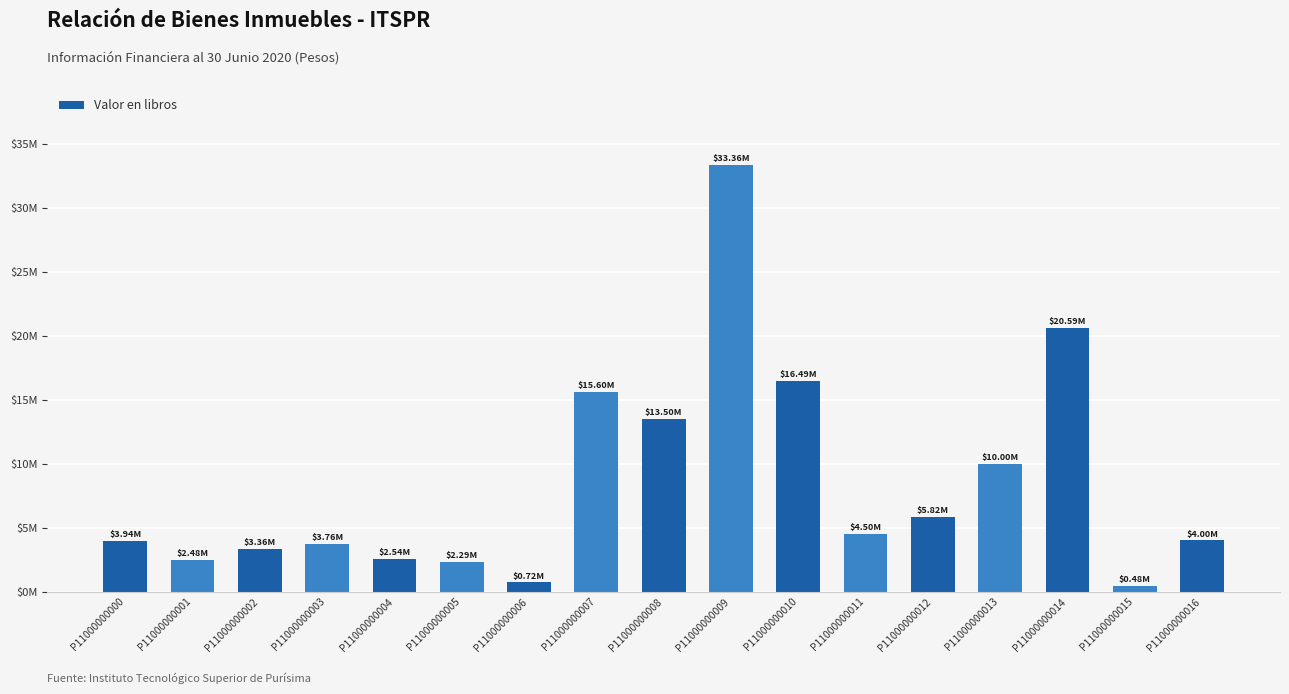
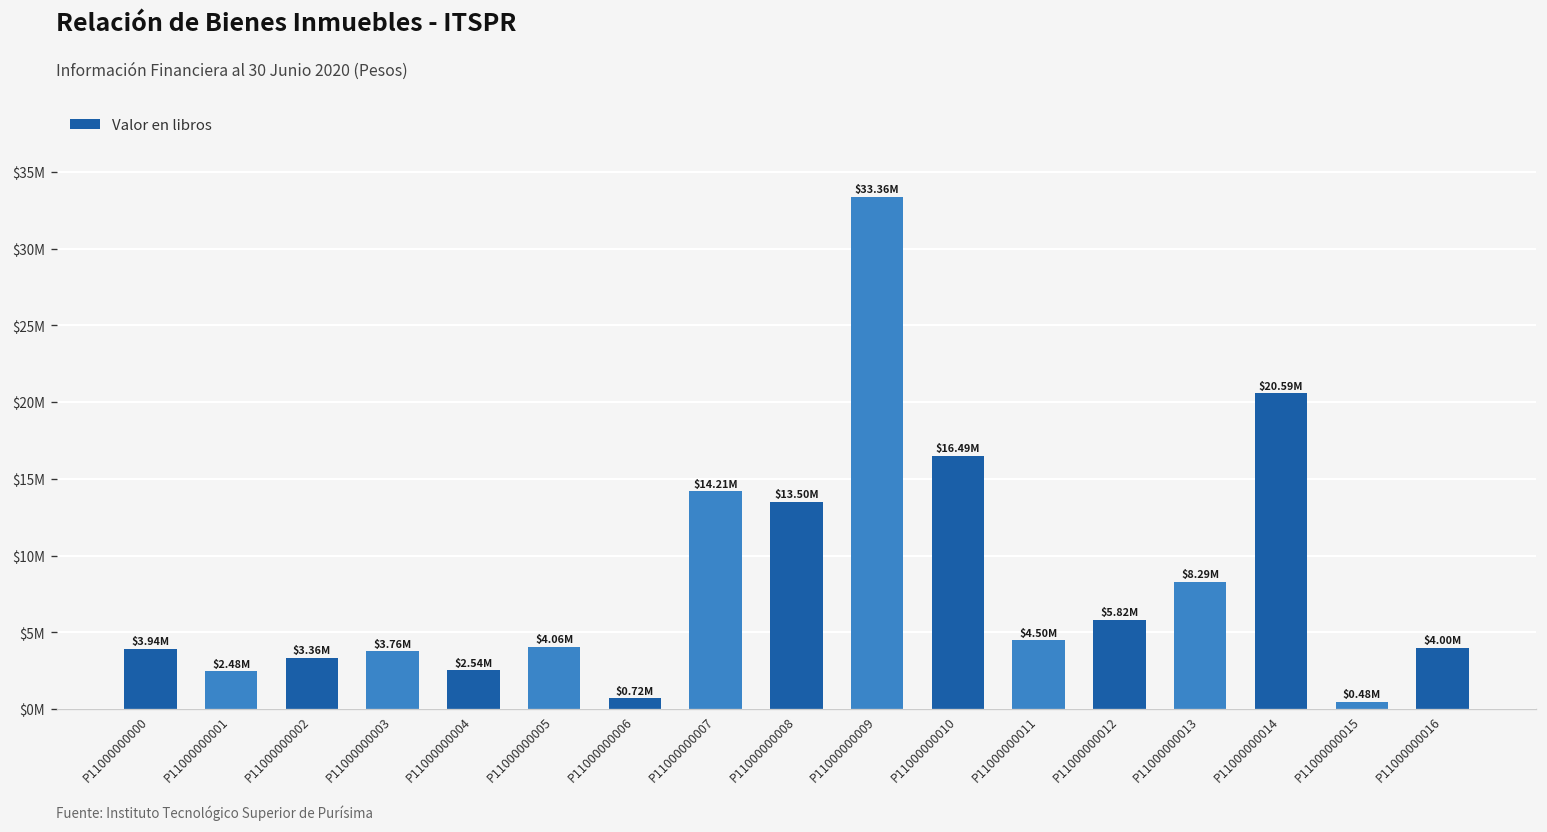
  {
    "P11000000000": "$3.94M",
    "P11000000001": "$2.48M",
    "P11000000002": "$3.36M",
    "P11000000003": "$3.76M",
    "P11000000004": "$2.54M",
-   "P11000000005": "$2.29M",
+   "P11000000005": "$4.06M",
    "P11000000006": "$0.72M",
-   "P11000000007": "$15.60M",
+   "P11000000007": "$14.21M",
    "P11000000008": "$13.50M",
    "P11000000009": "$33.36M",
    "P11000000010": "$16.49M",
    "P11000000011": "$4.50M",
    "P11000000012": "$5.82M",
-   "P11000000013": "$10.00M",
+   "P11000000013": "$8.29M",
    "P11000000014": "$20.59M",
    "P11000000015": "$0.48M",
    "P11000000016": "$4.00M"
  }
